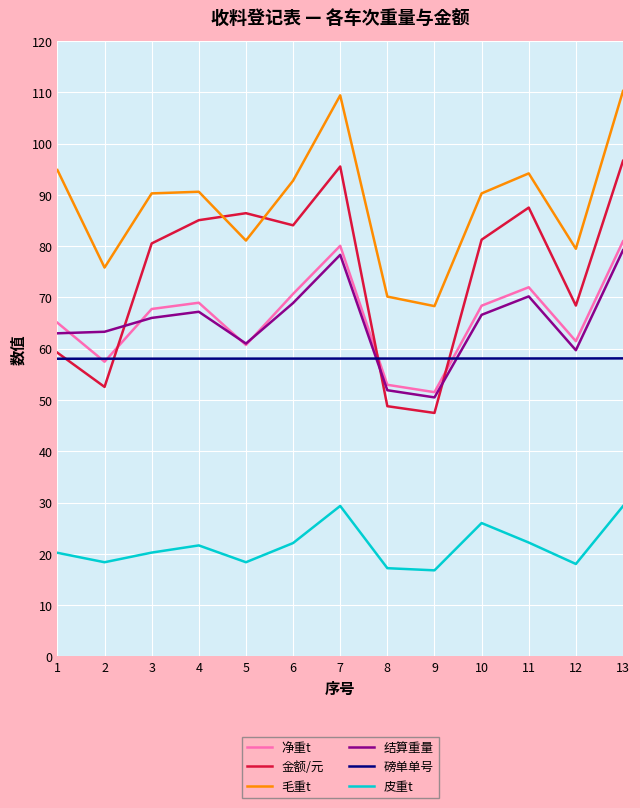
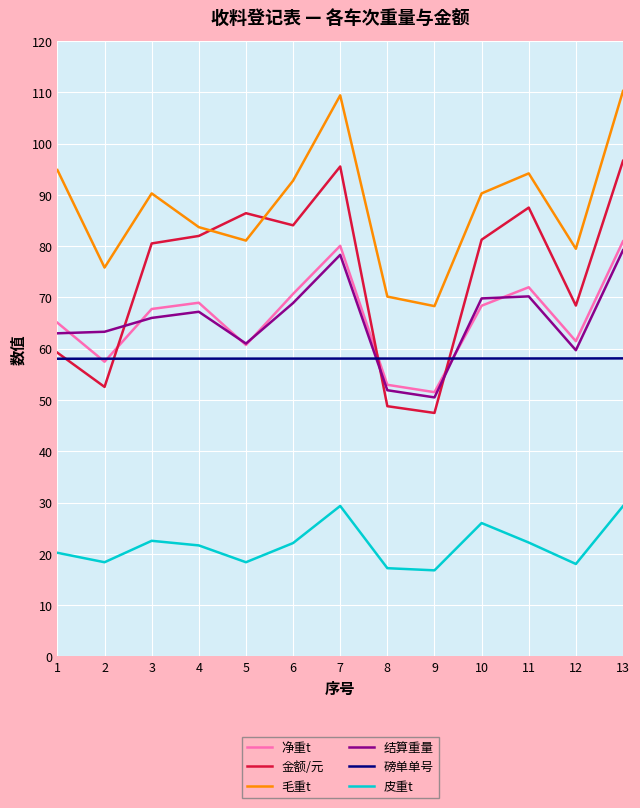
  {
    "净重t": {
      "1": 65,
      "2": 57,
      "3": 68,
      "4": 69,
      "6": 71,
      "7": 80,
      "8": 53,
      "9": 52,
      "10": 68,
      "11": 72,
      "12": 61,
      "13": 81
    },
    "金额/元": {
      "1": 59,
      "2": 53,
      "3": 81,
-     "4": 85,
+     "4": 82,
      "5": 86,
      "6": 84,
      "7": 96,
      "8": 49,
      "9": 47,
      "10": 81,
      "11": 88,
      "12": 68,
      "13": 97
    },
    "毛重t": {
      "1": 95,
      "2": 76,
      "3": 90,
-     "4": 91,
+     "4": 84,
      "5": 81,
      "6": 93,
      "7": 109,
      "8": 70,
      "9": 68,
      "10": 90,
      "11": 94,
      "12": 79,
      "13": 110
    },
    "结算重量": {
      "1": 63,
      "2": 63,
      "3": 66,
      "4": 67,
      "6": 69,
      "7": 78,
      "8": 52,
      "9": 51,
-     "10": 67,
+     "10": 70,
      "11": 70,
      "12": 60,
      "13": 79
    },
    "磅单单号": {
      "1": 58,
      "2": 58,
      "3": 58,
      "4": 58,
      "5": 58,
      "6": 58,
      "7": 58,
      "8": 58,
      "9": 58,
      "10": 58,
      "11": 58,
      "12": 58,
      "13": 58
    },
    "皮重t": {
      "1": 20,
      "2": 18,
-     "3": 20,
+     "3": 23,
      "4": 22,
      "5": 18,
      "6": 22,
      "7": 29,
      "8": 17,
      "9": 17,
      "10": 26,
      "11": 22,
      "12": 18,
      "13": 29
    }
  }
